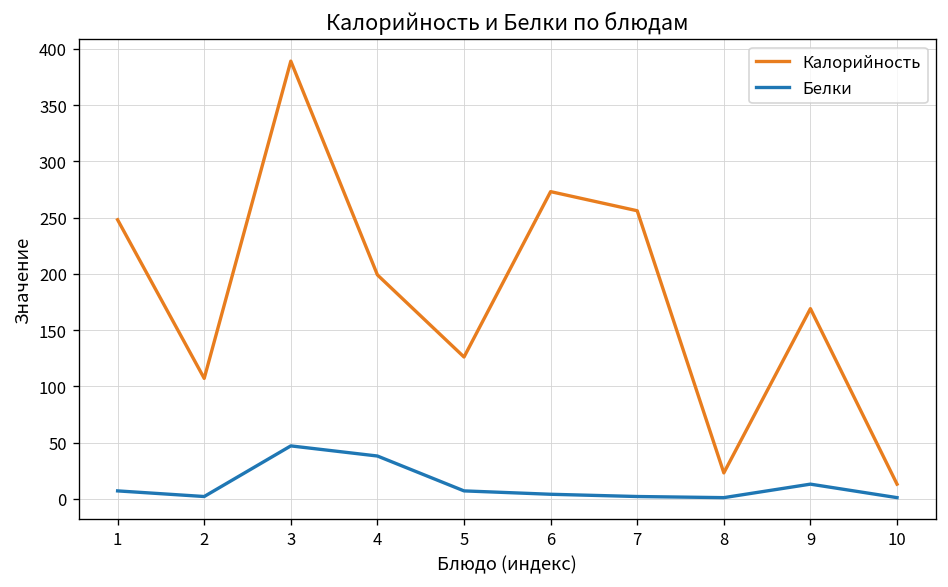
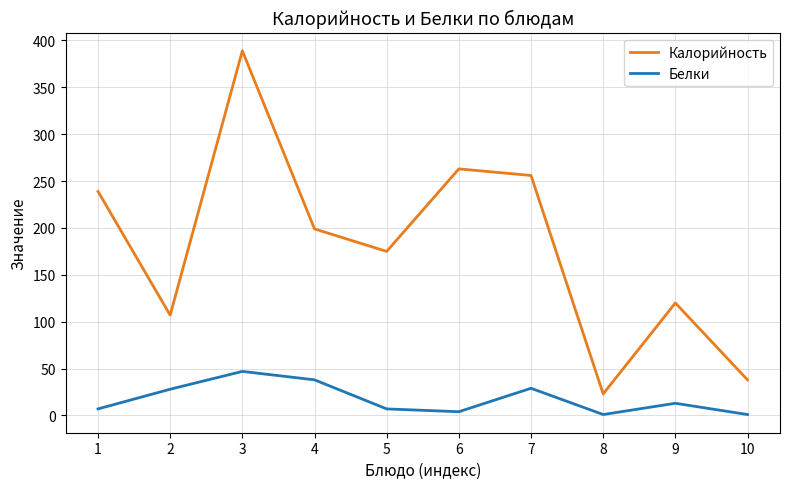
  {
    "Калорийность": {
-     "1": 250,
+     "1": 240,
      "2": 110,
      "3": 390,
      "4": 200,
-     "5": 130,
-     "6": 270,
+     "5": 180,
+     "6": 260,
      "7": 260,
      "8": 20,
-     "9": 170,
-     "10": 10
+     "9": 120,
+     "10": 40
    },
    "Белки": {
      "1": 10,
-     "2": 0,
+     "2": 30,
      "3": 50,
      "4": 40,
      "5": 10,
      "6": 0,
-     "7": 0,
+     "7": 30,
      "8": 0,
      "9": 10,
      "10": 0
    }
  }
